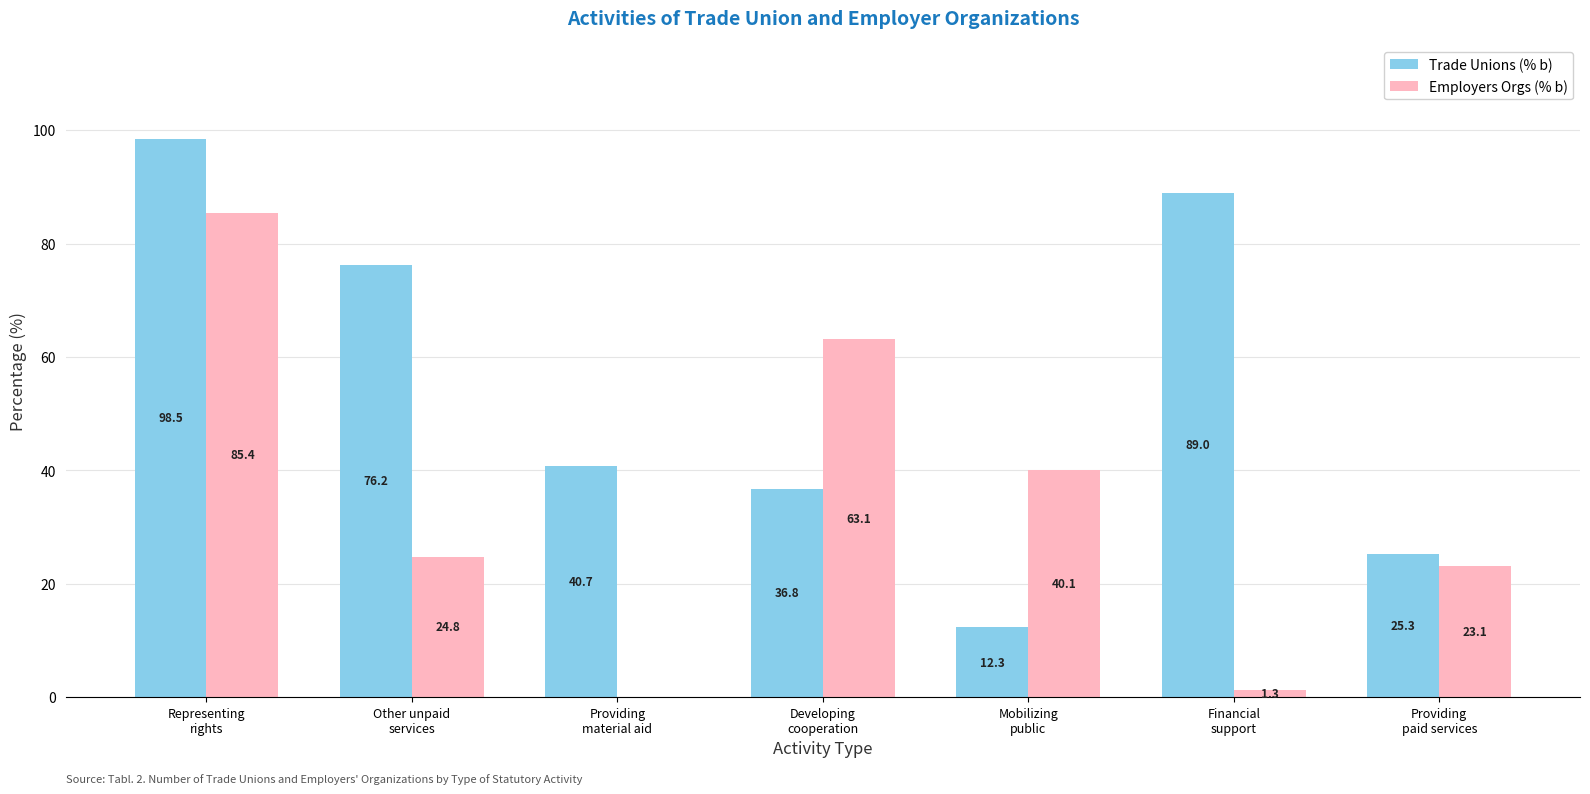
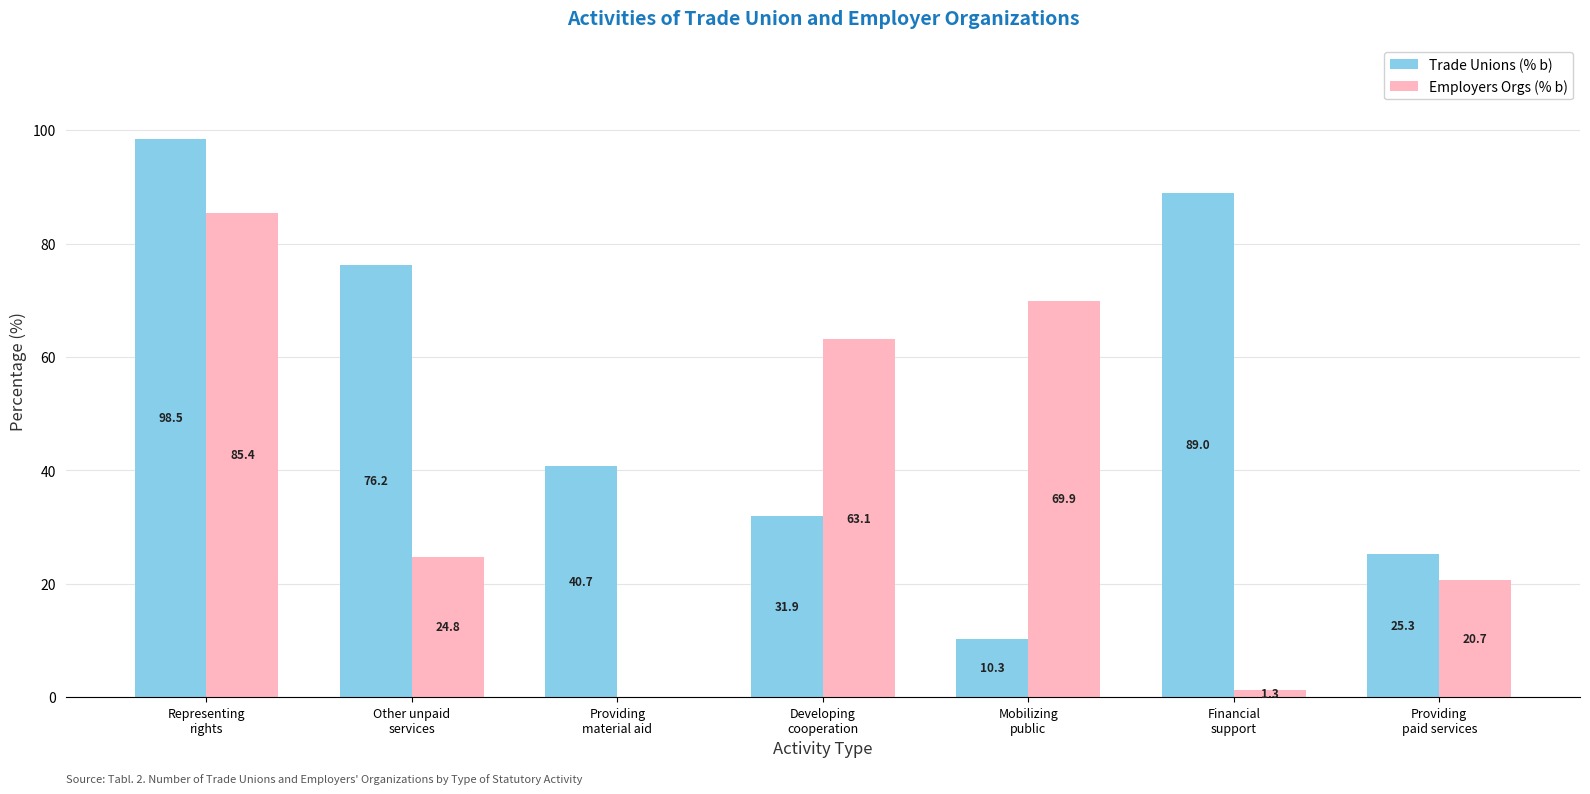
  {
    "Trade Unions (% b)": {
      "Representing rights": 98.5,
      "Other unpaid services": 76.2,
      "Providing material aid": 40.7,
-     "Developing cooperation": 36.8,
-     "Mobilizing public": 12.3,
+     "Developing cooperation": 31.9,
+     "Mobilizing public": 10.3,
      "Financial support": 89.0,
      "Providing paid services": 25.3
    },
    "Employers Orgs (% b)": {
      "Representing rights": 85.4,
      "Other unpaid services": 24.8,
      "Developing cooperation": 63.1,
-     "Mobilizing public": 40.1,
+     "Mobilizing public": 69.9,
      "Financial support": 1.3,
-     "Providing paid services": 23.1
+     "Providing paid services": 20.7
    }
  }
